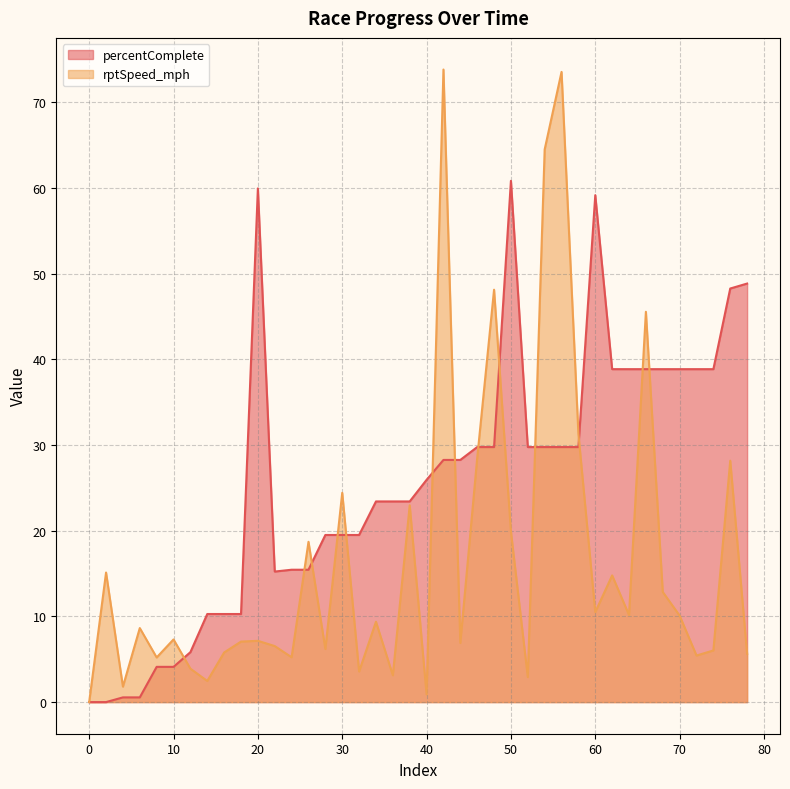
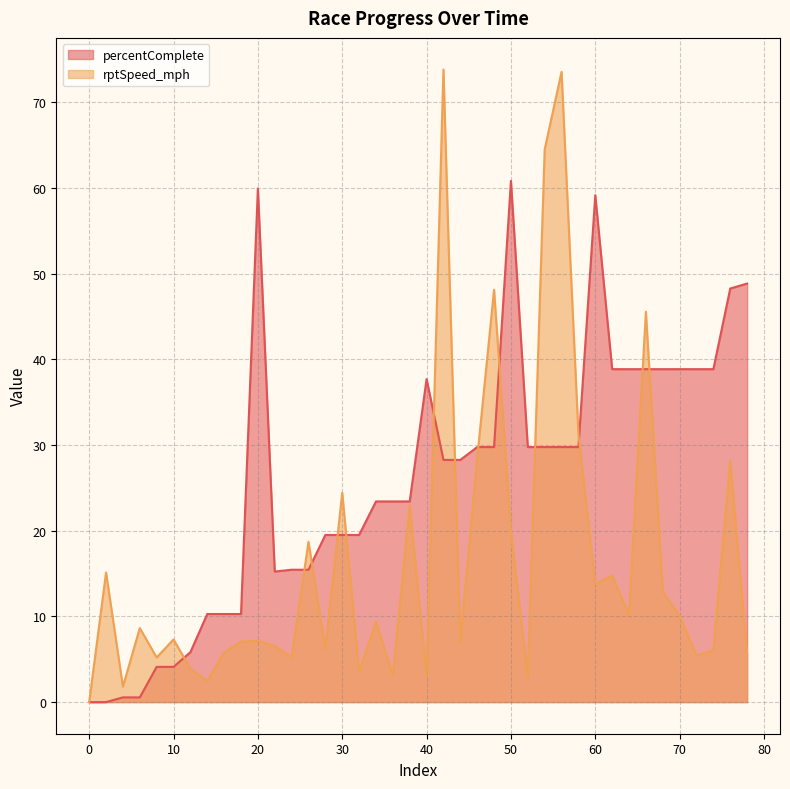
  {
    "percentComplete": {
      "10": 4,
      "20": 60,
      "30": 20,
-     "40": 26,
+     "40": 38,
      "50": 61,
      "60": 59,
      "70": 39
    },
    "rptSpeed_mph": {
      "10": 7,
      "20": 7,
      "30": 24,
-     "40": 1,
+     "40": 3,
      "50": 20,
-     "60": 10,
+     "60": 14,
      "70": 10
    }
  }
